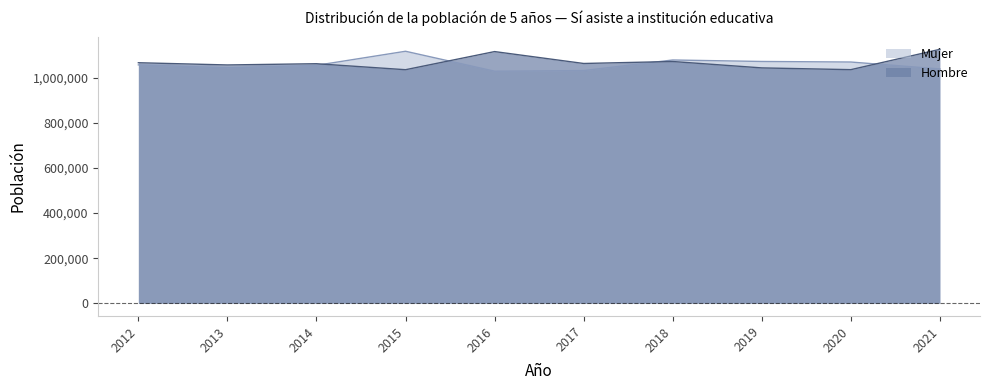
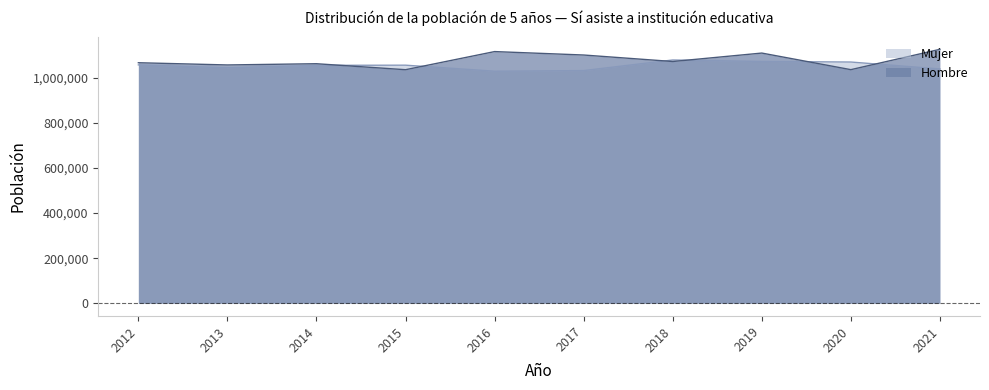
  {
    "Mujer": {
      "2013": "1,040,000",
-     "2015": "1,120,000",
+     "2015": "1,060,000",
      "2016": "1,030,000",
      "2017": "1,030,000",
      "2019": "1,070,000",
      "2020": "1,070,000",
      "2021": "1,040,000"
    },
    "Hombre": {
      "2013": "1,060,000",
      "2015": "1,040,000",
      "2016": "1,120,000",
-     "2017": "1,060,000",
-     "2019": "1,040,000",
+     "2017": "1,100,000",
+     "2019": "1,110,000",
      "2020": "1,040,000",
      "2021": "1,130,000"
    }
  }
